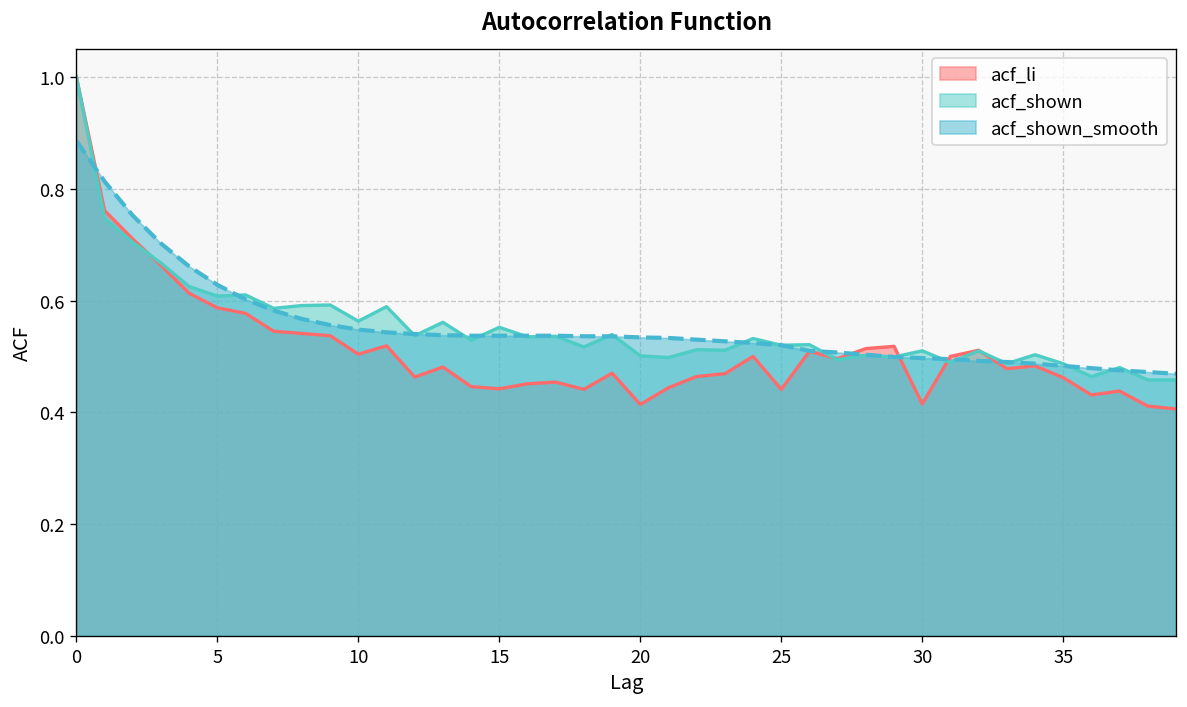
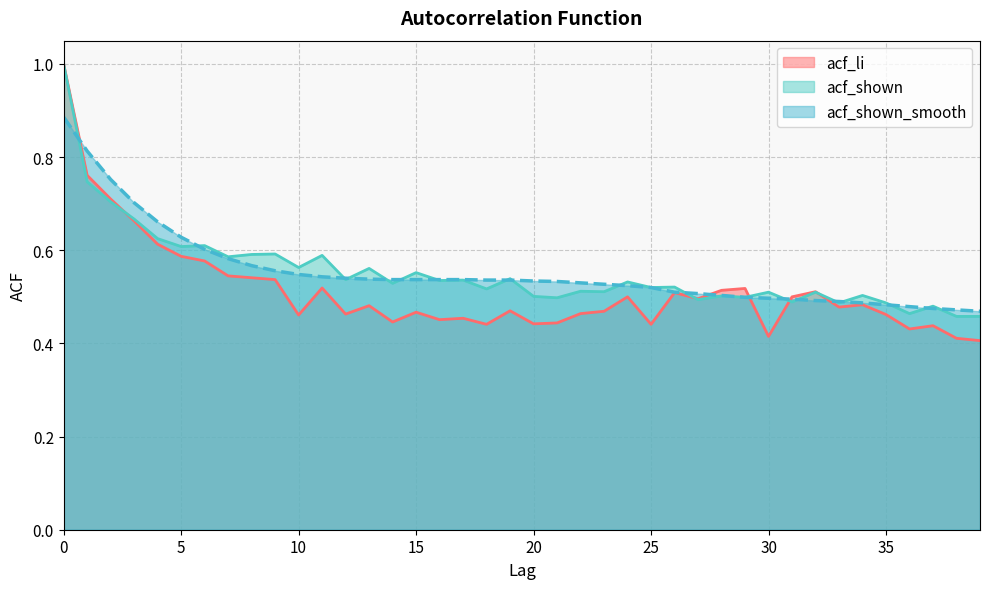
  {
    "acf_li": {
      "5": 0.59,
-     "10": 0.50,
-     "15": 0.44,
-     "20": 0.41,
+     "10": 0.46,
+     "15": 0.47,
+     "20": 0.44,
      "25": 0.44,
      "30": 0.42,
      "35": 0.46
    }
  }
